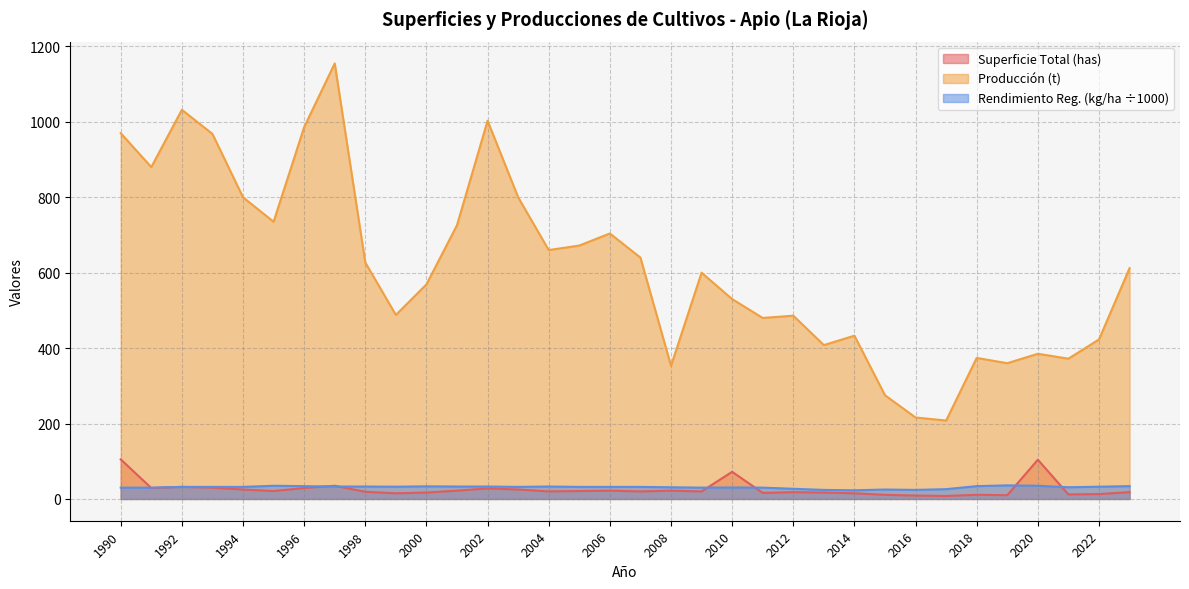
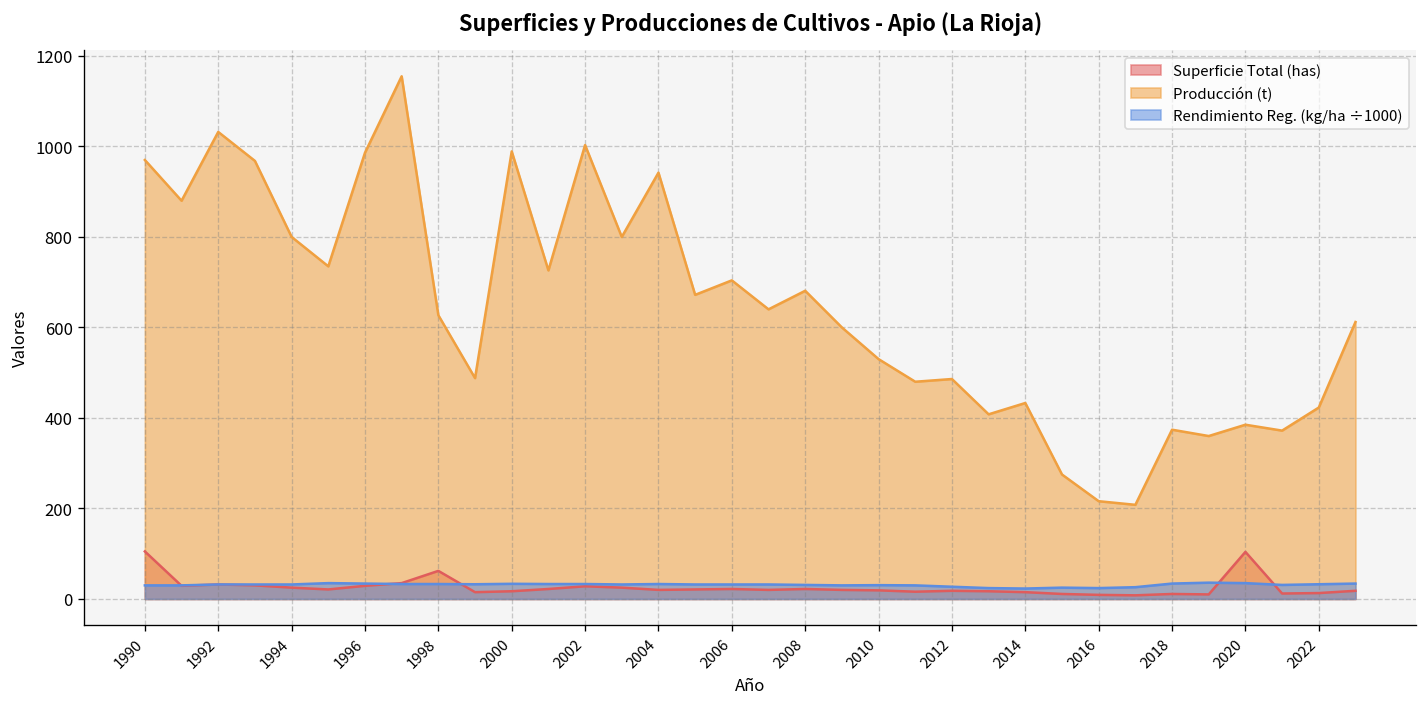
  {
    "Superficie Total (has)": {
      "1990": 110,
      "1994": 30,
-     "1998": 20,
+     "1998": 60,
      "2000": 20,
      "2004": 20,
      "2006": 20,
      "2008": 20,
-     "2010": 70,
+     "2010": 20,
      "2012": 20,
      "2014": 20,
      "2016": 10,
      "2018": 10,
      "2020": 100,
      "2022": 10
    },
    "Producción (t)": {
      "1990": 970,
      "1992": 1030,
      "1994": 800,
      "1996": 990,
      "1998": 630,
-     "2000": 570,
+     "2000": 990,
      "2002": 1000,
-     "2004": 660,
+     "2004": 940,
      "2006": 700,
-     "2008": 350,
+     "2008": 680,
      "2010": 530,
      "2012": 490,
      "2014": 430,
      "2016": 220,
      "2018": 370,
      "2020": 390,
      "2022": 420
    },
    "Rendimiento Reg. (kg/ha ÷1000)": {
      "1990": 30,
      "1994": 30,
      "1998": 30,
      "2000": 30,
      "2004": 30,
      "2006": 30,
      "2008": 30,
      "2010": 30,
      "2012": 30,
      "2014": 20,
      "2016": 20,
      "2018": 30,
      "2020": 40,
      "2022": 30
    }
  }
